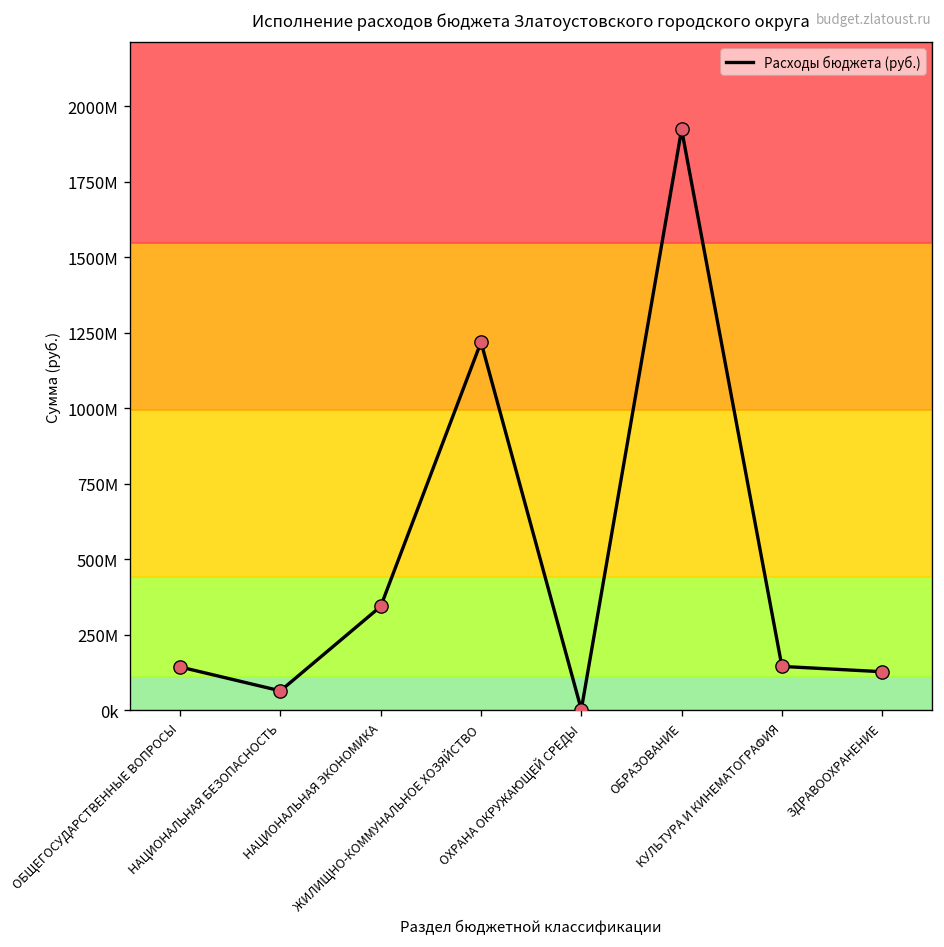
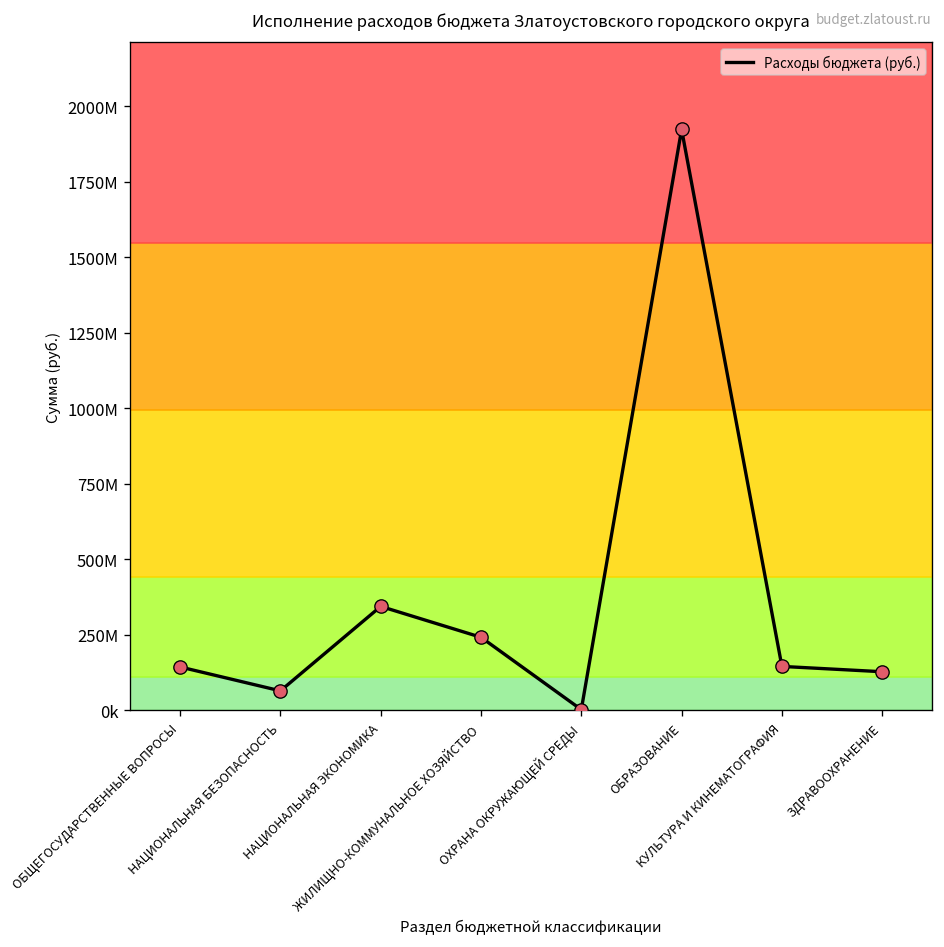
  {
    "ОБЩЕГОСУДАРСТВЕННЫЕ ВОПРОСЫ": 140000000,
    "НАЦИОНАЛЬНАЯ БЕЗОПАСНОСТЬ": 60000000,
    "НАЦИОНАЛЬНАЯ ЭКОНОМИКА": 340000000,
-   "ЖИЛИЩНО-КОММУНАЛЬНОЕ ХОЗЯЙСТВО": 1220000000,
+   "ЖИЛИЩНО-КОММУНАЛЬНОЕ ХОЗЯЙСТВО": 240000000,
    "ОХРАНА ОКРУЖАЮЩЕЙ СРЕДЫ": 0,
    "ОБРАЗОВАНИЕ": 1920000000,
    "КУЛЬТУРА И КИНЕМАТОГРАФИЯ": 150000000,
    "ЗДРАВООХРАНЕНИЕ": 130000000
  }
